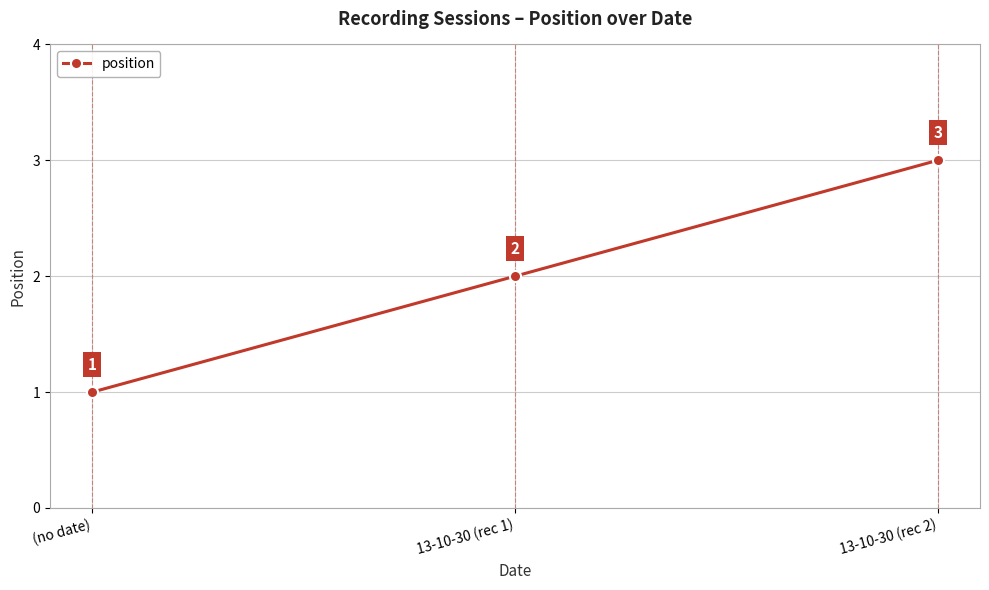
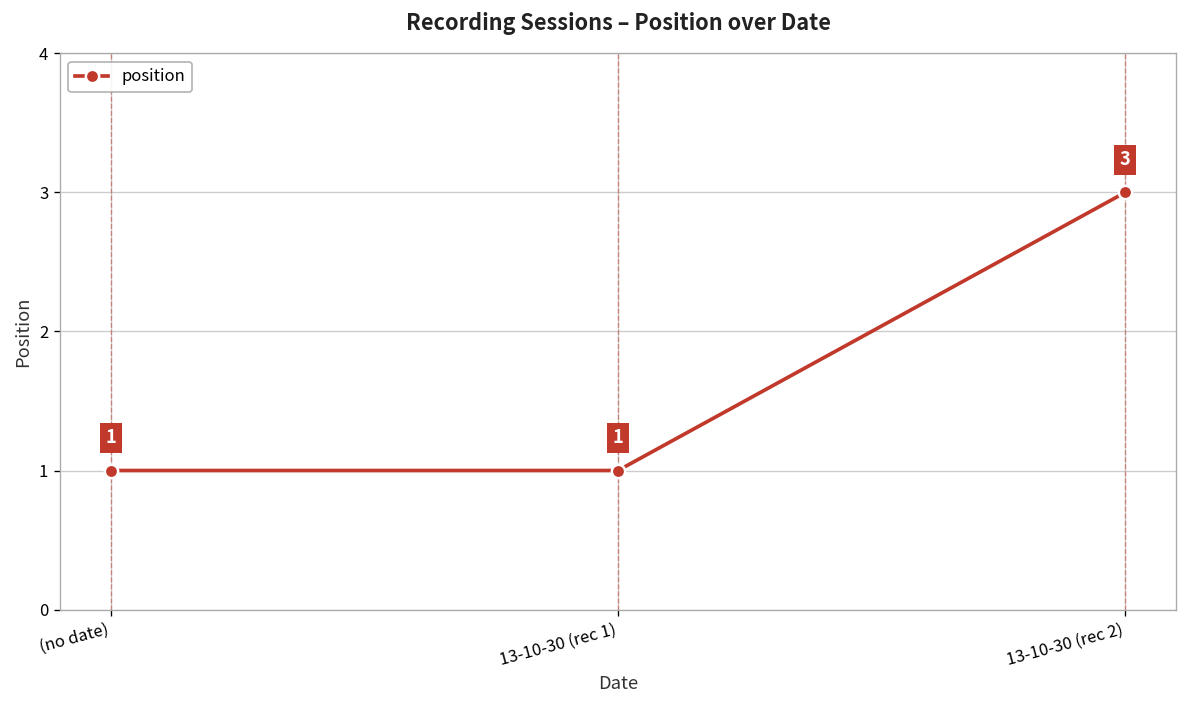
  {
-   "13-10-30 (rec 1)": 2
+   "13-10-30 (rec 1)": 1
  }
